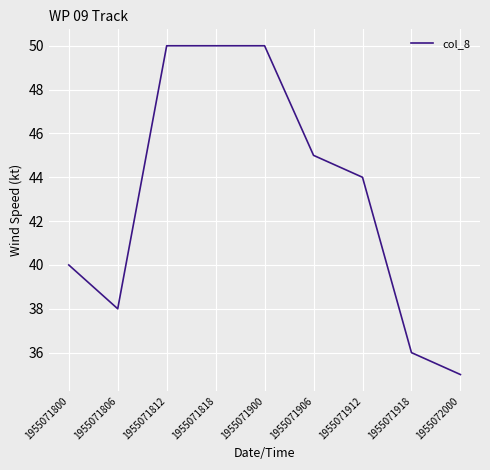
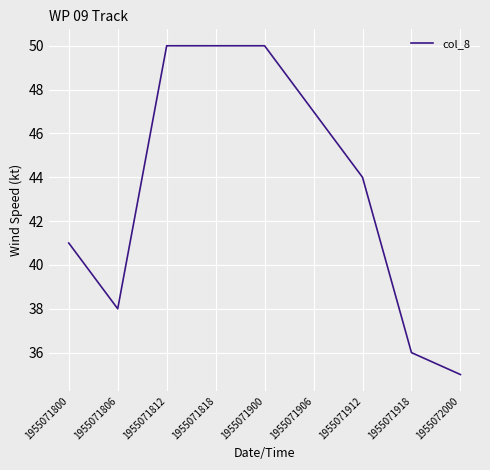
  {
-   "1955071800": 40,
+   "1955071800": 41,
    "1955071806": 38,
    "1955071812": 50,
    "1955071818": 50,
    "1955071900": 50,
-   "1955071906": 45,
+   "1955071906": 47,
    "1955071912": 44,
    "1955071918": 36,
    "1955072000": 35
  }
